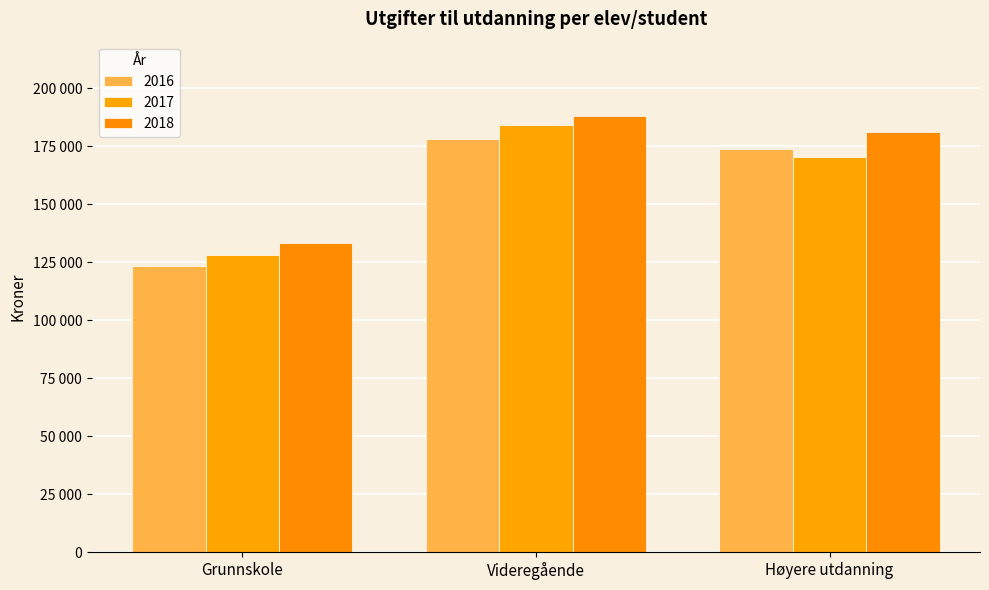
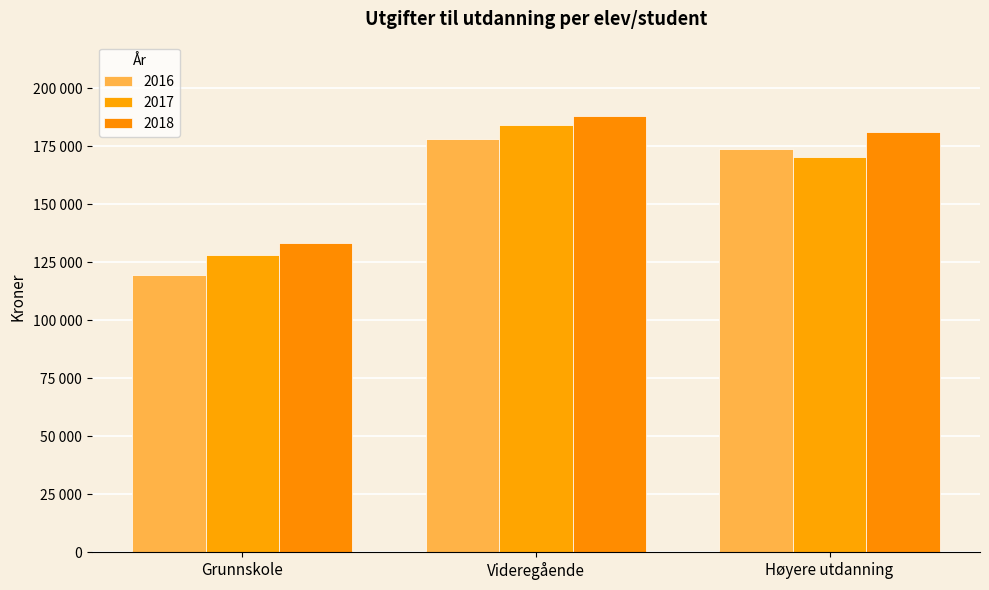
  {
    "2016": {
-     "Grunnskole": 123000,
+     "Grunnskole": 120000,
      "Videregående": 178000,
      "Høyere utdanning": 174000
    }
  }
